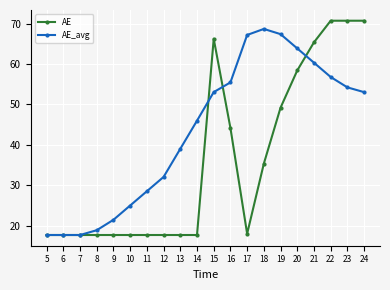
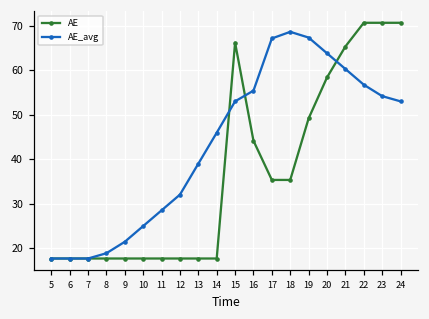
  {
    "AE": {
      "8": 18,
      "9": 18,
      "10": 18,
      "11": 18,
      "12": 18,
      "13": 18,
      "14": 18,
      "15": 66,
      "16": 44,
-     "17": 18,
+     "17": 35,
      "18": 35,
      "19": 49,
      "20": 58,
      "21": 65,
      "22": 71,
      "23": 71,
      "24": 71
    },
    "AE_avg": {
      "8": 19,
      "9": 21,
      "10": 25,
      "11": 29,
      "12": 32,
      "13": 39,
      "14": 46,
      "15": 53,
      "16": 55,
      "17": 67,
      "18": 69,
      "19": 67,
      "20": 64,
      "21": 60,
      "22": 57,
      "23": 54,
      "24": 53
    }
  }
